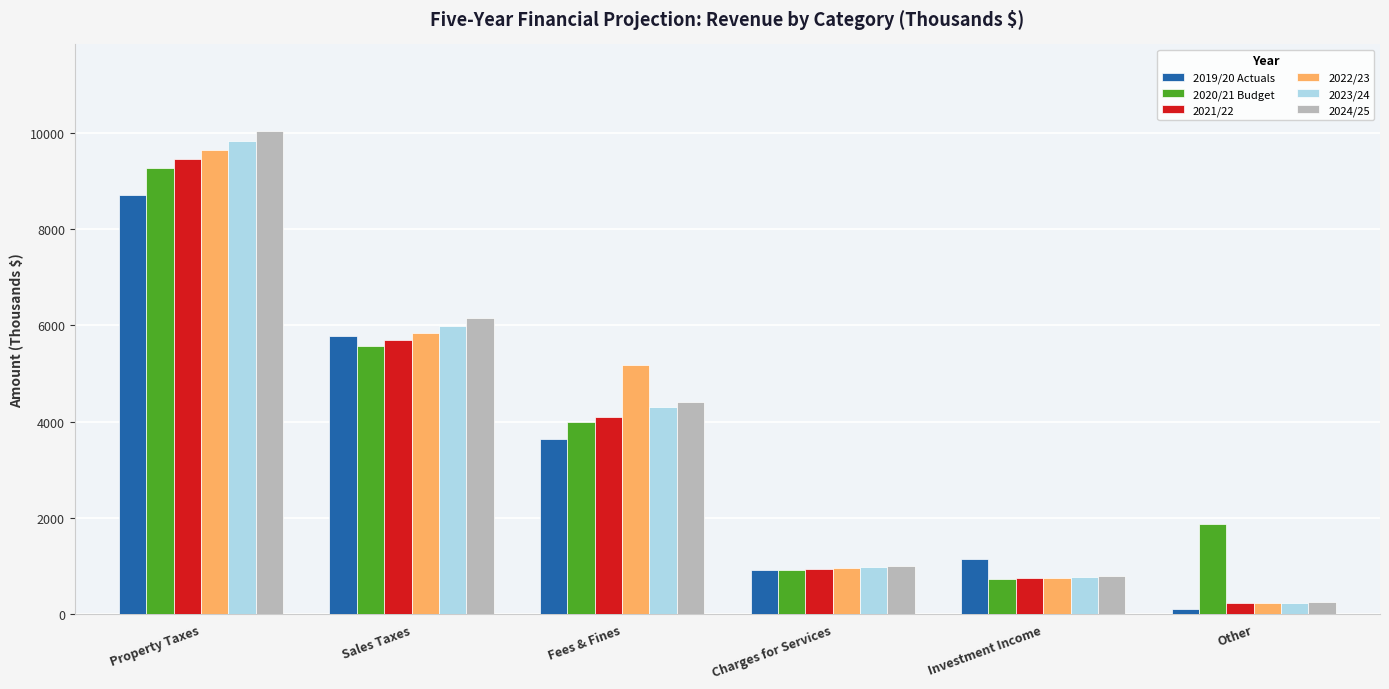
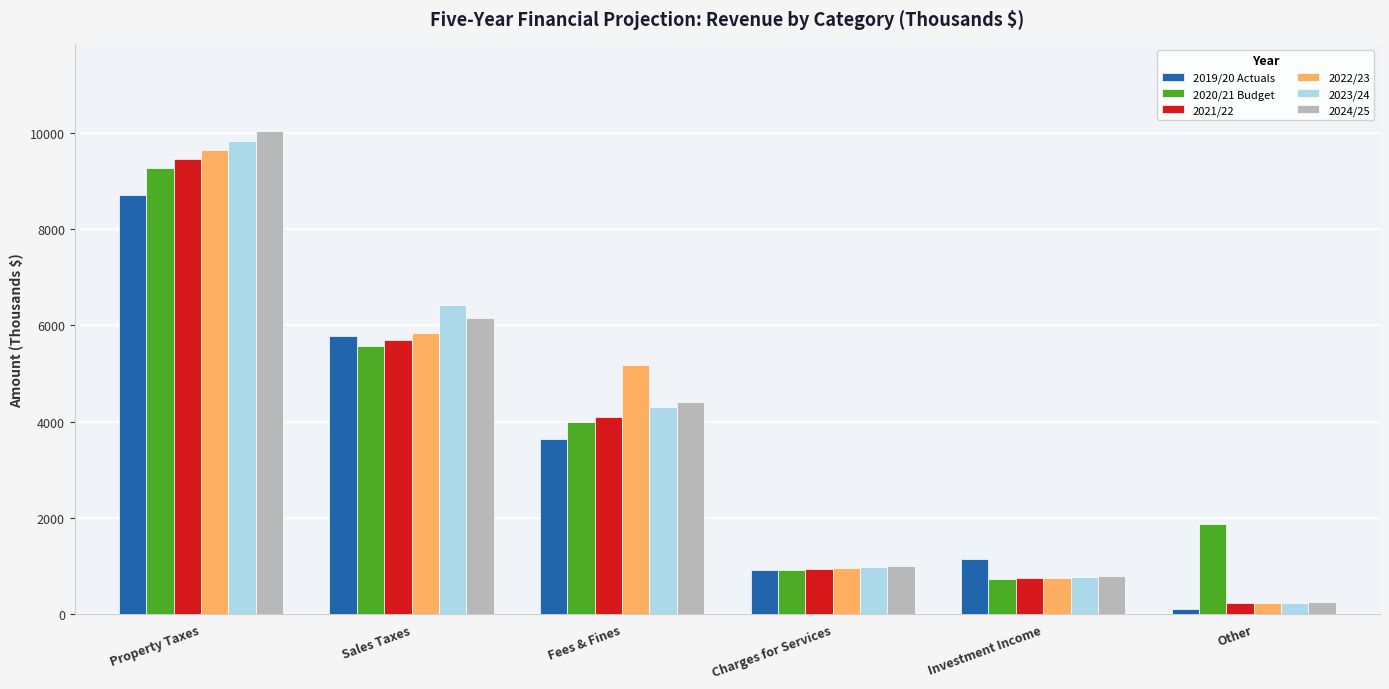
  {
    "2019/20 Actuals": {
      "Property Taxes": 8700,
      "Sales Taxes": 5800,
      "Fees & Fines": 3600,
      "Charges for Services": 900,
      "Investment Income": 1200,
      "Other": 100
    },
    "2020/21 Budget": {
      "Property Taxes": 9300,
      "Sales Taxes": 5600,
      "Fees & Fines": 4000,
      "Charges for Services": 900,
      "Investment Income": 700,
      "Other": 1900
    },
    "2021/22": {
      "Property Taxes": 9400,
      "Sales Taxes": 5700,
      "Fees & Fines": 4100,
      "Charges for Services": 900,
      "Investment Income": 700,
      "Other": 200
    },
    "2022/23": {
      "Property Taxes": 9600,
      "Sales Taxes": 5800,
      "Fees & Fines": 5200,
      "Charges for Services": 1000,
      "Investment Income": 800,
      "Other": 200
    },
    "2023/24": {
      "Property Taxes": 9800,
-     "Sales Taxes": 6000,
+     "Sales Taxes": 6400,
      "Fees & Fines": 4300,
      "Charges for Services": 1000,
      "Investment Income": 800,
      "Other": 200
    },
    "2024/25": {
      "Property Taxes": 10000,
      "Sales Taxes": 6100,
      "Fees & Fines": 4400,
      "Charges for Services": 1000,
      "Investment Income": 800,
      "Other": 200
    }
  }
